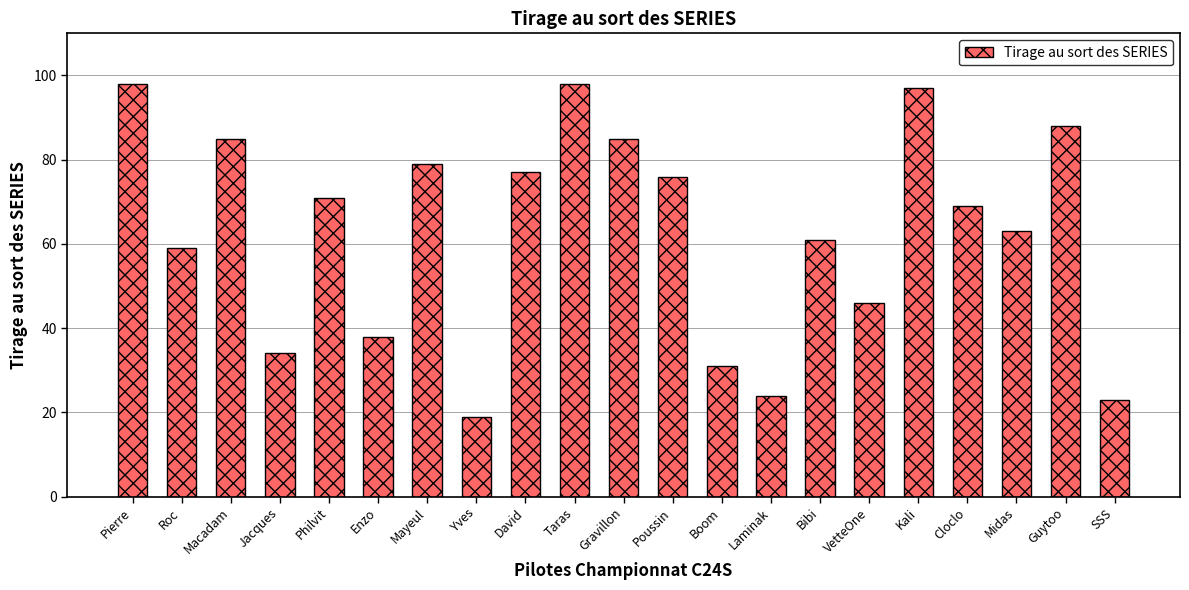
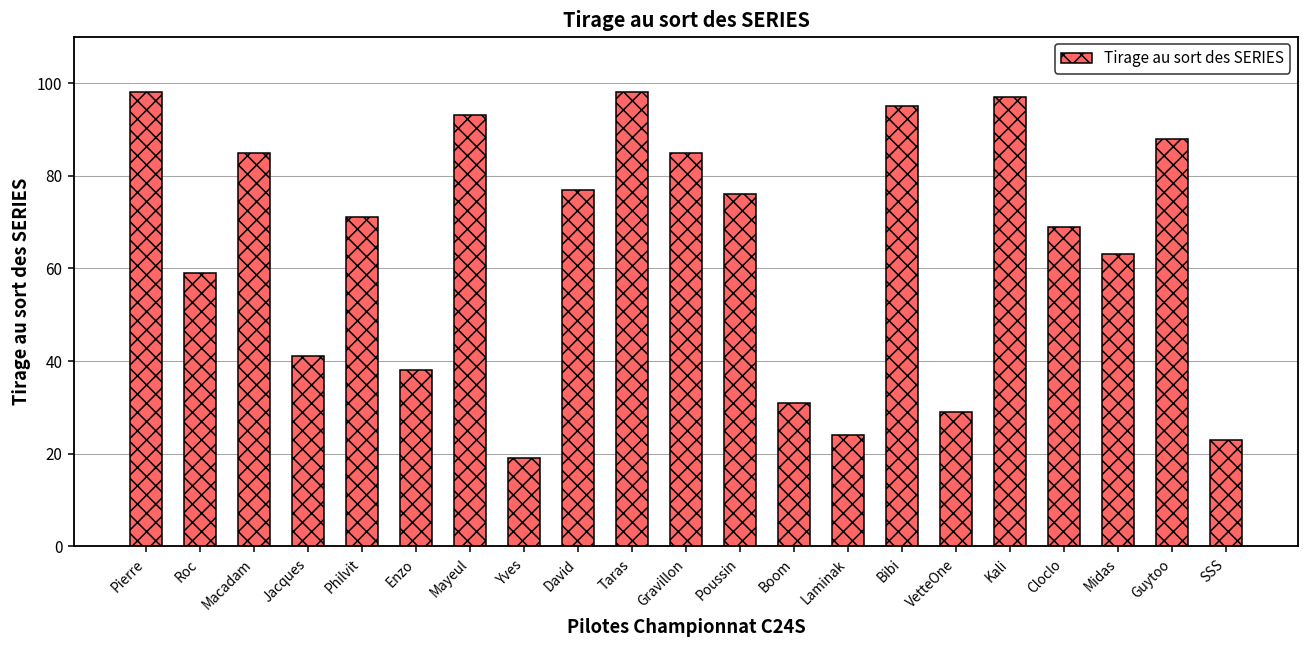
  {
    "Pierre": 98,
    "Roc": 59,
    "Macadam": 85,
-   "Jacques": 34,
+   "Jacques": 41,
    "Philvit": 71,
    "Enzo": 38,
-   "Mayeul": 79,
+   "Mayeul": 93,
    "Yves": 19,
    "David": 77,
    "Taras": 98,
    "Gravillon": 85,
    "Poussin": 76,
    "Boom": 31,
    "Laminak": 24,
-   "Bibi": 61,
-   "VetteOne": 46,
+   "Bibi": 95,
+   "VetteOne": 29,
    "Kali": 97,
    "Cloclo": 69,
    "Midas": 63,
    "Guytoo": 88,
    "SSS": 23
  }
